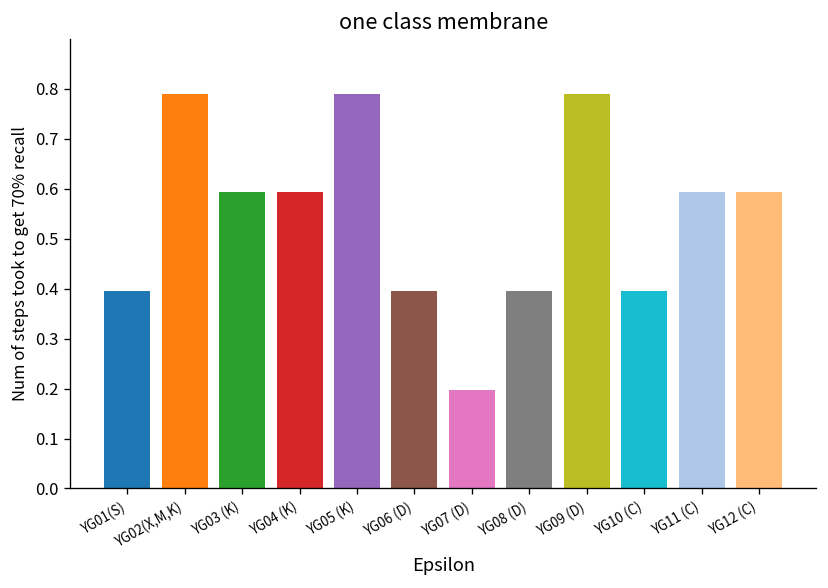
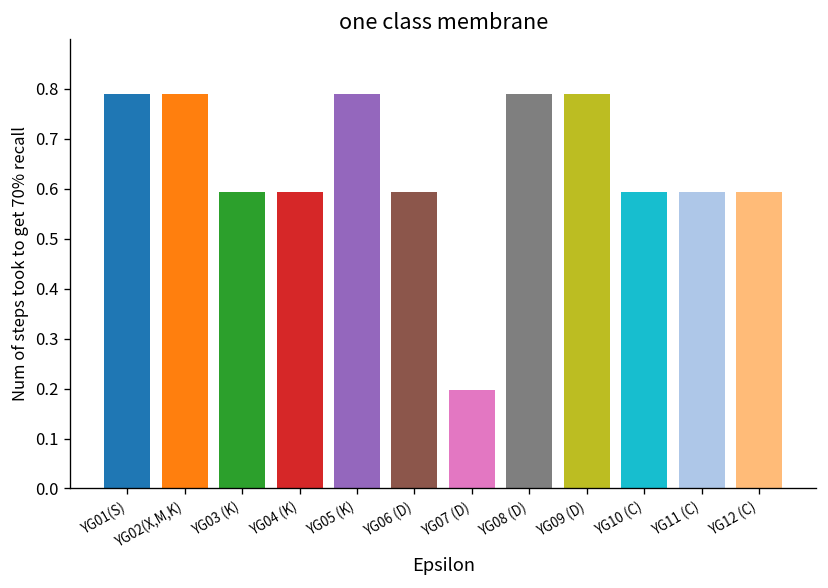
  {
-   "YG01(S)": 0.40,
+   "YG01(S)": 0.79,
    "YG02(X,M,K)": 0.79,
    "YG03 (K)": 0.59,
    "YG04 (K)": 0.59,
    "YG05 (K)": 0.79,
-   "YG06 (D)": 0.40,
+   "YG06 (D)": 0.59,
    "YG07 (D)": 0.20,
-   "YG08 (D)": 0.40,
+   "YG08 (D)": 0.79,
    "YG09 (D)": 0.79,
-   "YG10 (C)": 0.40,
+   "YG10 (C)": 0.59,
    "YG11 (C)": 0.59,
    "YG12 (C)": 0.59
  }
